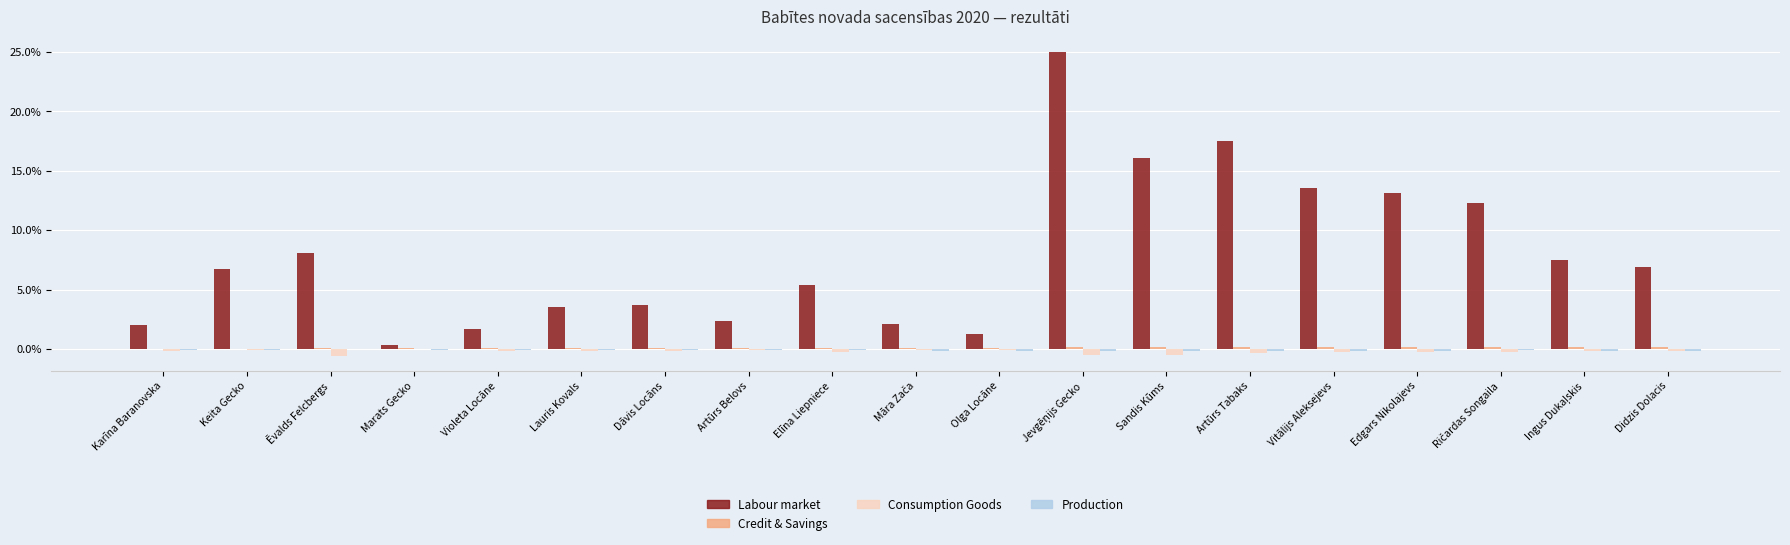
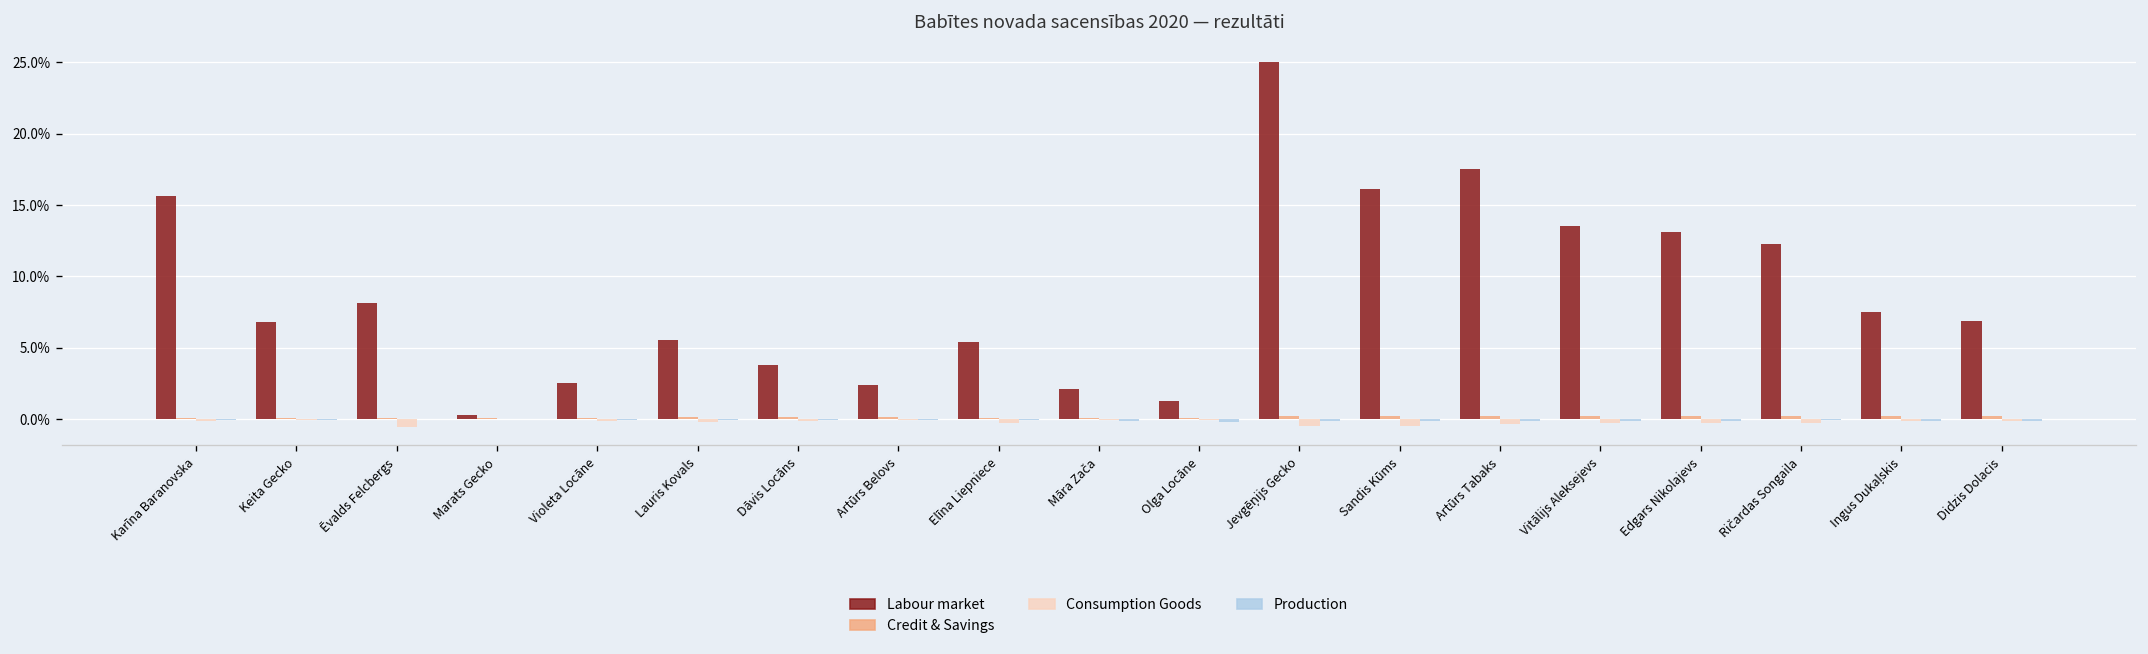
  {
    "Labour market": {
-     "Karīna Baranovska": "2.0%",
+     "Karīna Baranovska": "15.7%",
      "Keita Gecko": "6.8%",
      "Ēvalds Felcbergs": "8.1%",
      "Marats Gecko": "0.3%",
-     "Violeta Locāne": "1.7%",
-     "Lauris Kovals": "3.5%",
+     "Violeta Locāne": "2.5%",
+     "Lauris Kovals": "5.5%",
      "Dāvis Locāns": "3.8%",
      "Artūrs Belovs": "2.4%",
      "Elīna Liepniece": "5.4%",
      "Māra Zača": "2.1%",
      "Olga Locāne": "1.3%",
      "Jevgēņijs Gecko": "25.0%",
      "Sandis Kūms": "16.1%",
      "Artūrs Tabaks": "17.5%",
      "Vitālijs Aleksejevs": "13.5%",
      "Edgars Nikolajevs": "13.1%",
      "Ričardas Songaila": "12.3%",
      "Ingus Dukaļskis": "7.5%",
      "Didzis Dolacis": "6.9%"
    },
    "Consumption Goods": {
      "Ēvalds Felcbergs": "-0.5%",
      "Elīna Liepniece": "-0.3%",
      "Jevgēņijs Gecko": "-0.5%",
      "Sandis Kūms": "-0.5%",
      "Artūrs Tabaks": "-0.4%",
      "Vitālijs Aleksejevs": "-0.3%",
      "Edgars Nikolajevs": "-0.3%",
      "Ričardas Songaila": "-0.2%"
    }
  }
